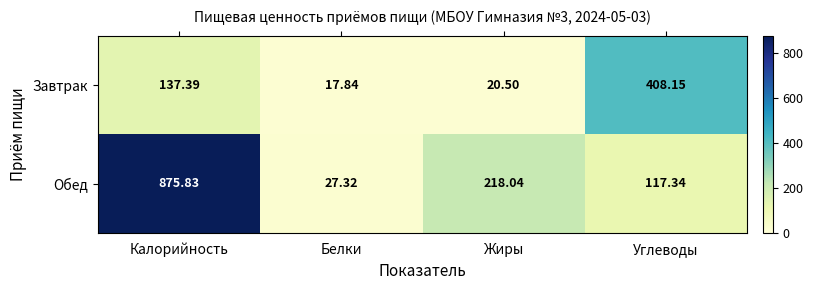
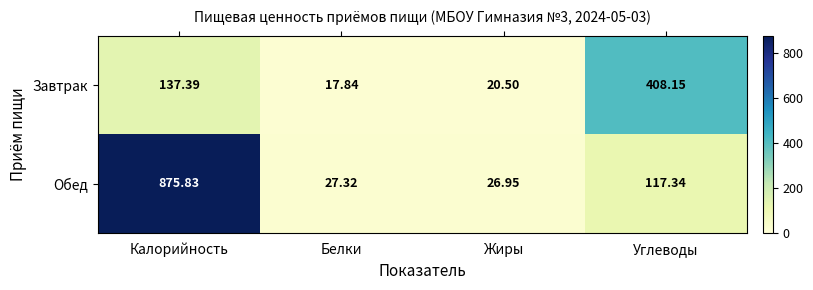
  {
    "Завтрак": {
      "Калорийность": 137.39,
      "Белки": 17.84,
      "Жиры": 20.50,
      "Углеводы": 408.15
    },
    "Обед": {
      "Калорийность": 875.83,
      "Белки": 27.32,
-     "Жиры": 218.04,
+     "Жиры": 26.95,
      "Углеводы": 117.34
    }
  }
